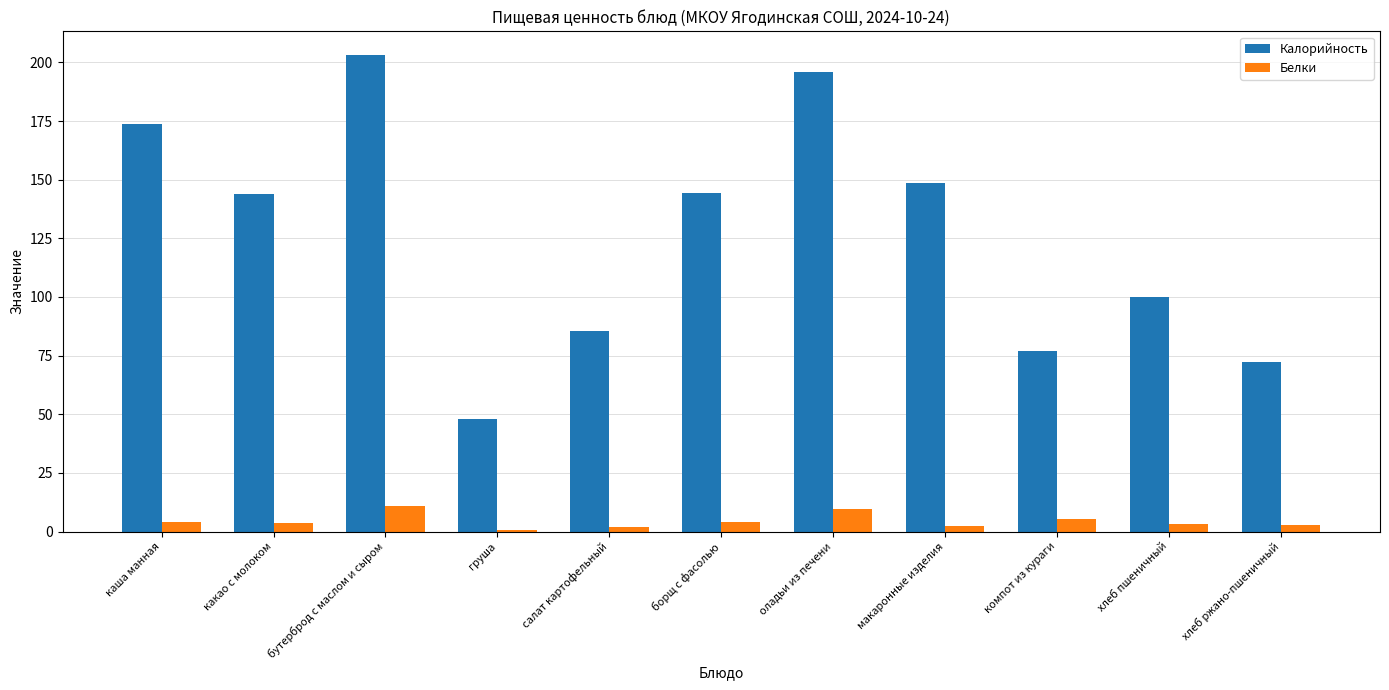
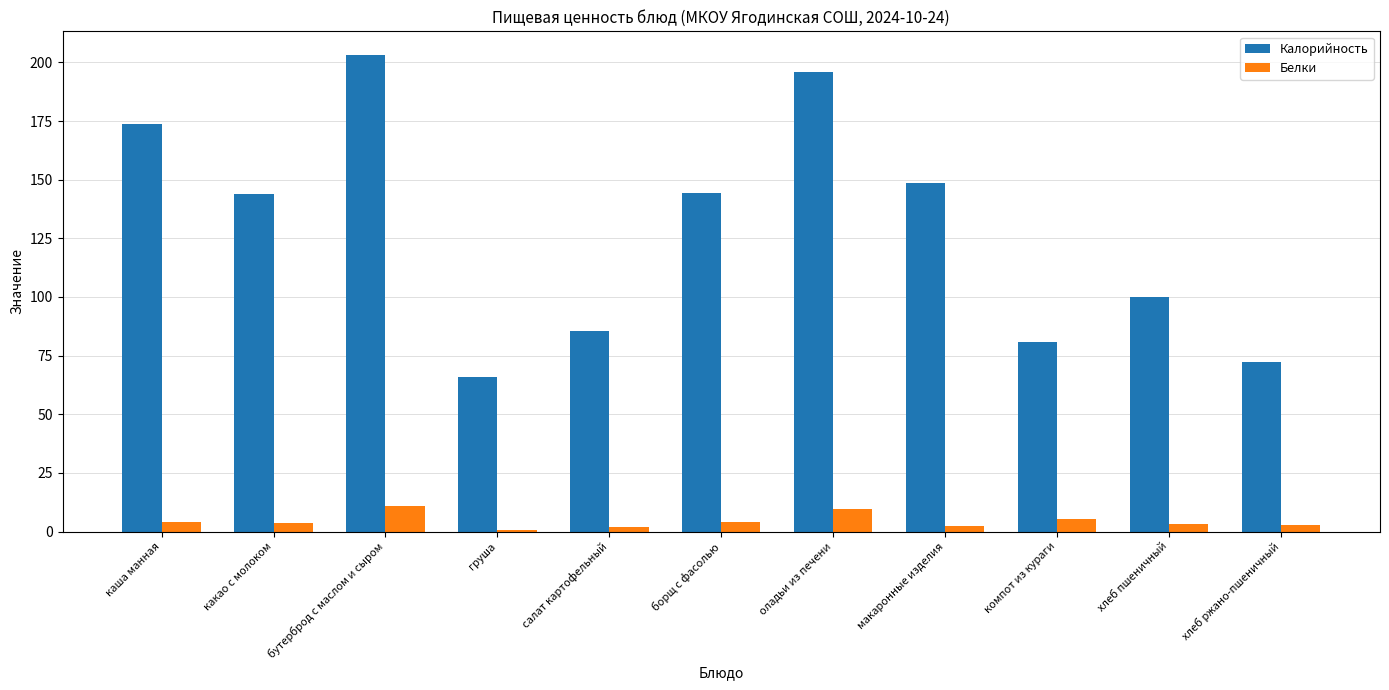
  {
    "Калорийность": {
      "каша манная": 174,
      "какао с молоком": 144,
      "бутерброд с маслом и сыром": 203,
-     "груша": 48,
+     "груша": 66,
      "салат картофельный": 85,
      "борщ с фасолью": 144,
      "оладьи из печени": 196,
      "макаронные изделия": 149,
-     "компот из кураги": 77,
+     "компот из кураги": 81,
      "хлеб пшеничный": 100,
      "хлеб ржано-пшеничный": 72
    },
    "Белки": {
      "каша манная": 4,
      "какао с молоком": 4,
      "бутерброд с маслом и сыром": 11,
      "салат картофельный": 2,
      "борщ с фасолью": 4,
      "оладьи из печени": 10,
      "макаронные изделия": 2,
      "компот из кураги": 5,
      "хлеб пшеничный": 3,
      "хлеб ржано-пшеничный": 3
    }
  }
